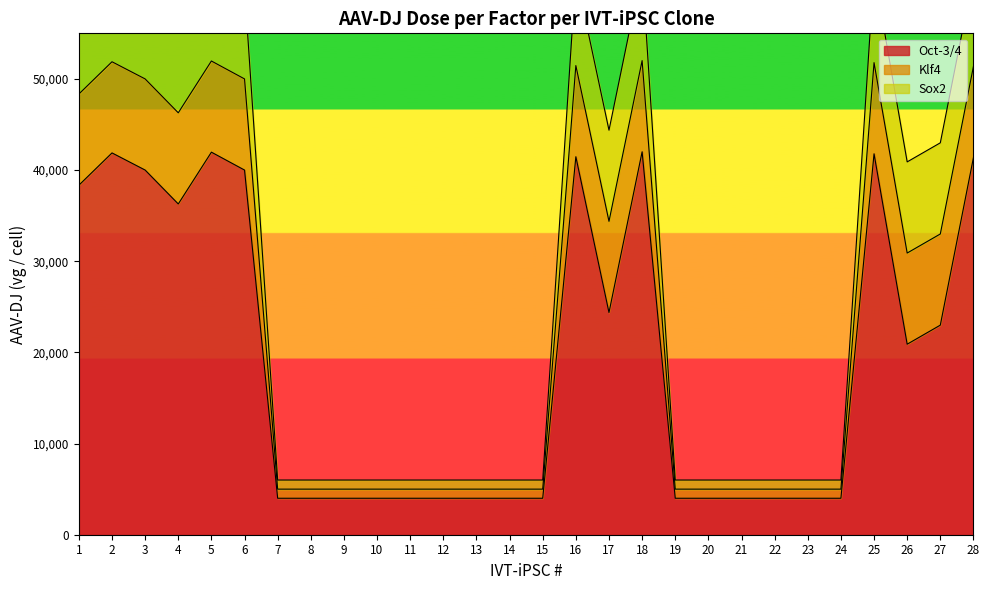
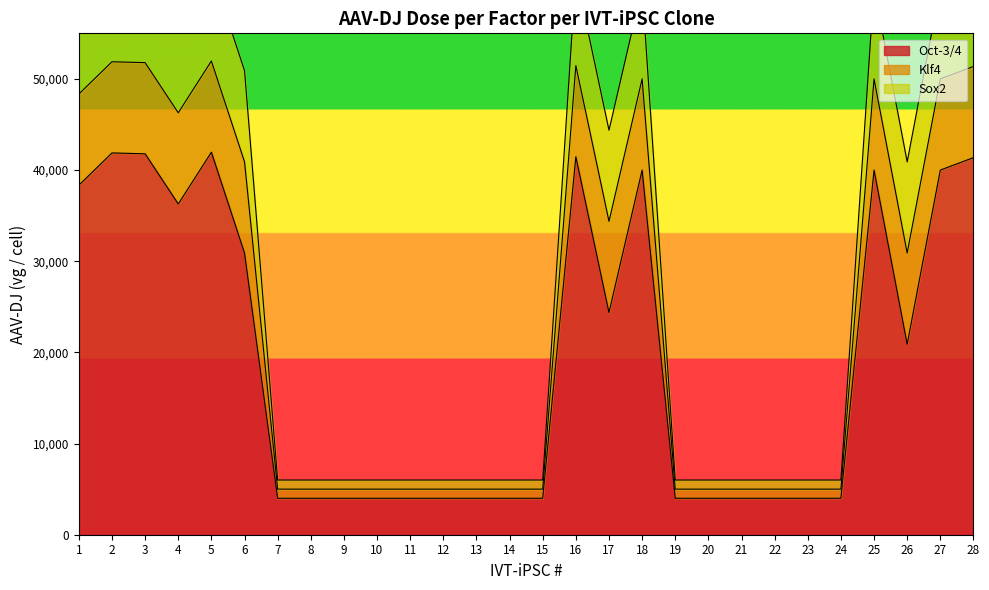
  {
    "Oct-3/4": {
      "1": "38,000",
      "2": "42,000",
-     "3": "40,000",
+     "3": "42,000",
      "4": "36,000",
      "5": "42,000",
-     "6": "40,000",
+     "6": "31,000",
      "7": "4,000",
      "8": "4,000",
      "9": "4,000",
      "10": "4,000",
      "11": "4,000",
      "12": "4,000",
      "13": "4,000",
      "14": "4,000",
      "15": "4,000",
      "16": "41,000",
      "17": "24,000",
-     "18": "42,000",
+     "18": "40,000",
      "19": "4,000",
      "20": "4,000",
      "21": "4,000",
      "22": "4,000",
      "23": "4,000",
      "24": "4,000",
-     "25": "42,000",
+     "25": "40,000",
      "26": "21,000",
-     "27": "23,000",
+     "27": "40,000",
      "28": "41,000"
    },
    "Klf4": {
      "1": "10,000",
      "2": "10,000",
      "3": "10,000",
      "4": "10,000",
      "5": "10,000",
      "6": "10,000",
      "7": "1,000",
      "8": "1,000",
      "9": "1,000",
      "10": "1,000",
      "11": "1,000",
      "12": "1,000",
      "13": "1,000",
      "14": "1,000",
      "15": "1,000",
      "16": "10,000",
      "17": "10,000",
      "18": "10,000",
      "19": "1,000",
      "20": "1,000",
      "21": "1,000",
      "22": "1,000",
      "23": "1,000",
      "24": "1,000",
      "25": "10,000",
      "26": "10,000",
      "28": "10,000"
    },
    "Sox2": {
      "7": "1,000",
      "8": "1,000",
      "9": "1,000",
      "10": "1,000",
      "11": "1,000",
      "12": "1,000",
      "13": "1,000",
      "14": "1,000",
      "15": "1,000",
      "17": "10,000",
      "19": "1,000",
      "20": "1,000",
      "21": "1,000",
      "22": "1,000",
      "23": "1,000",
      "24": "1,000",
      "26": "10,000"
    }
  }
